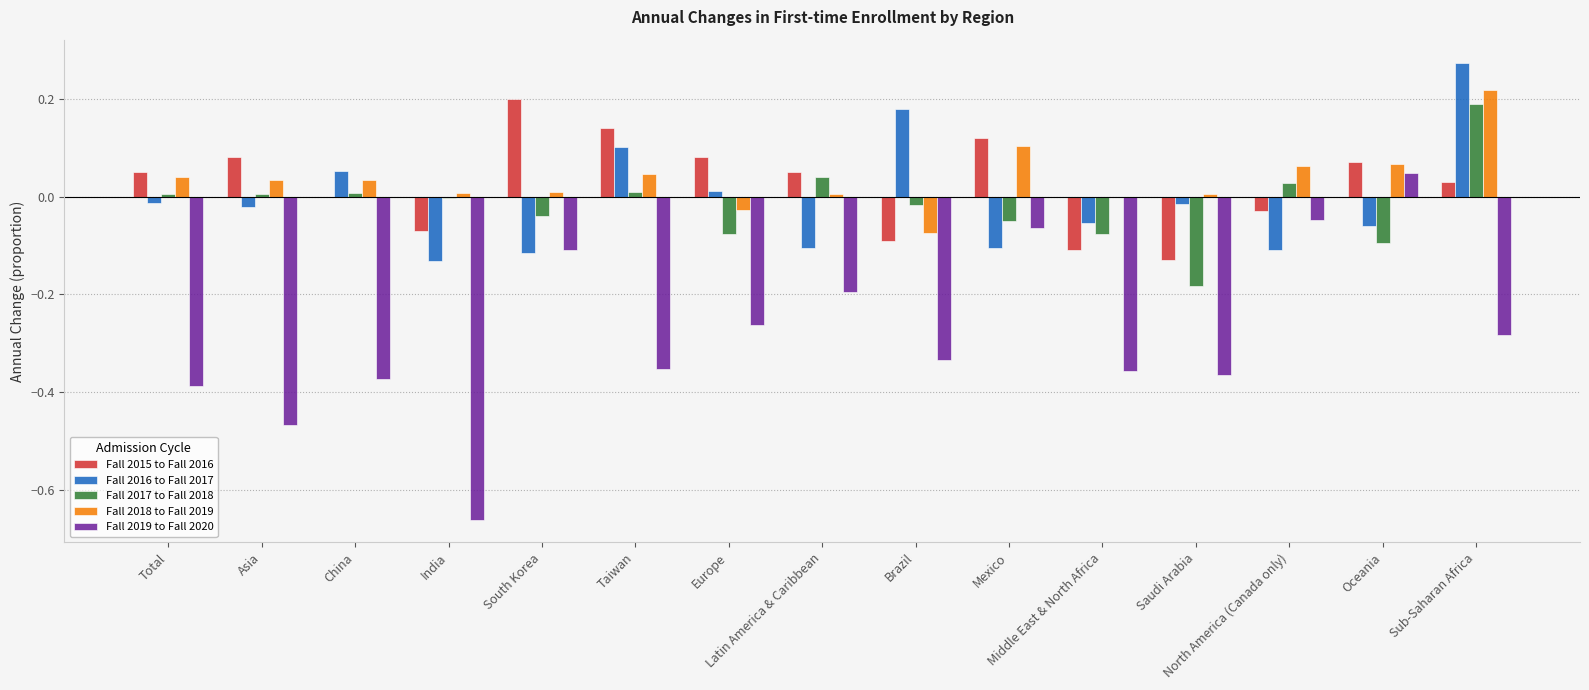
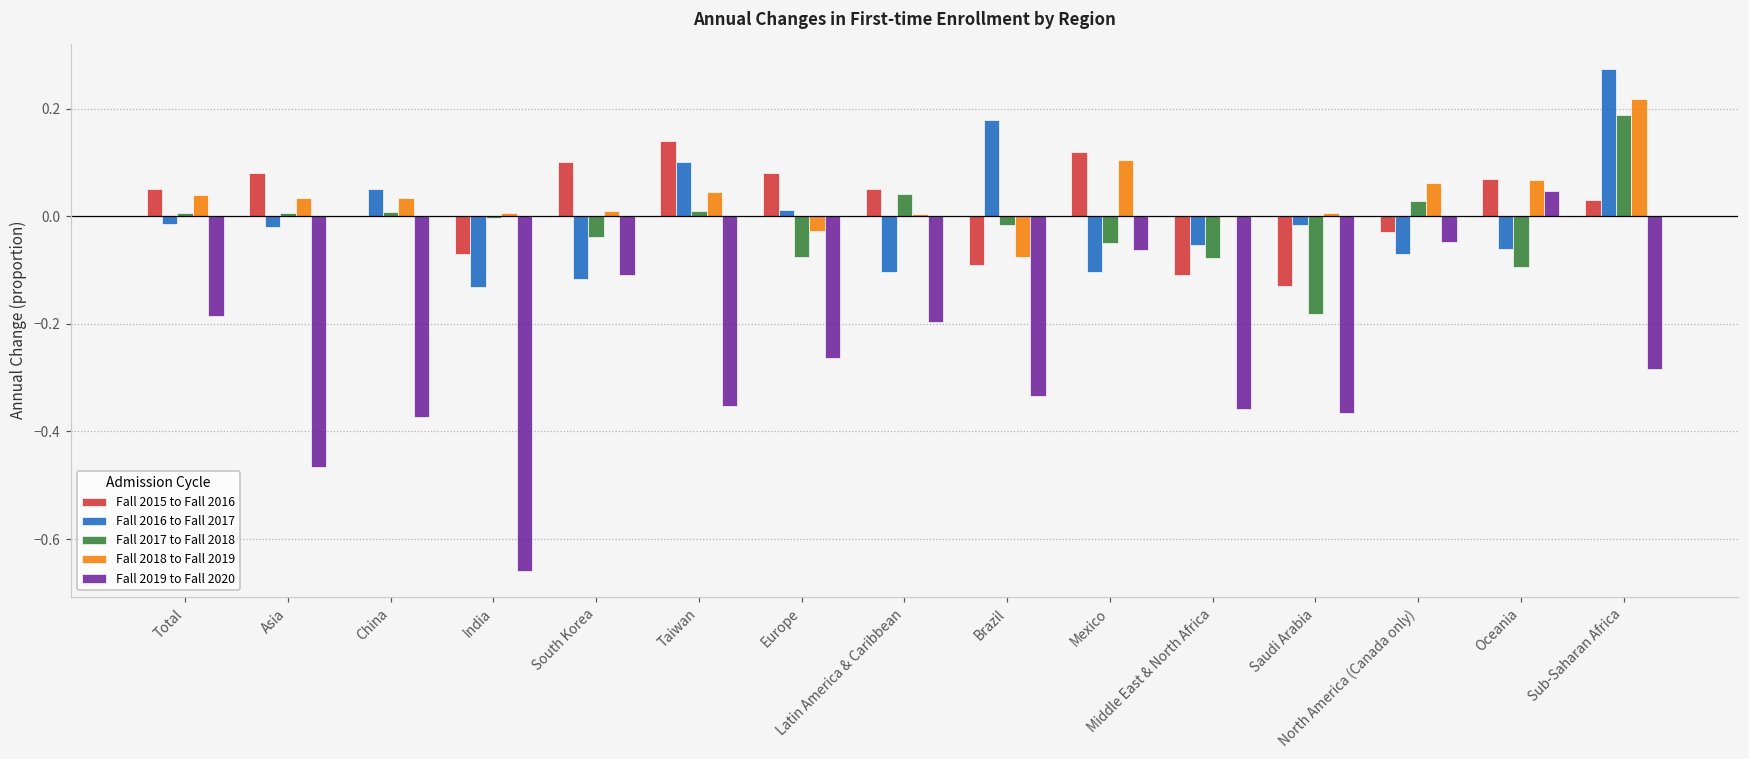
  {
    "Fall 2015 to Fall 2016": {
      "Total": 0.05,
      "Asia": 0.08,
      "China": 0.0,
      "India": -0.07,
-     "South Korea": 0.2,
+     "South Korea": 0.1,
      "Taiwan": 0.14,
      "Europe": 0.08,
      "Latin America & Caribbean": 0.05,
      "Brazil": -0.09,
      "Mexico": 0.12,
      "Middle East & North Africa": -0.11,
      "Saudi Arabia": -0.13,
      "North America (Canada only)": -0.03,
      "Oceania": 0.07,
      "Sub-Saharan Africa": 0.03
    },
    "Fall 2016 to Fall 2017": {
      "Total": -0.01,
      "Asia": -0.02,
      "China": 0.05,
      "India": -0.13,
      "South Korea": -0.12,
      "Taiwan": 0.10,
      "Europe": 0.01,
      "Latin America & Caribbean": -0.10,
      "Brazil": 0.18,
      "Mexico": -0.10,
      "Middle East & North Africa": -0.05,
      "Saudi Arabia": -0.02,
-     "North America (Canada only)": -0.11,
+     "North America (Canada only)": -0.07,
      "Oceania": -0.06,
      "Sub-Saharan Africa": 0.27
    },
    "Fall 2017 to Fall 2018": {
      "Total": 0.01,
      "Asia": 0.01,
      "China": 0.01,
      "South Korea": -0.04,
      "Taiwan": 0.01,
      "Europe": -0.08,
      "Latin America & Caribbean": 0.04,
      "Brazil": -0.02,
      "Mexico": -0.05,
      "Middle East & North Africa": -0.08,
      "Saudi Arabia": -0.18,
      "North America (Canada only)": 0.03,
      "Oceania": -0.09,
      "Sub-Saharan Africa": 0.19
    },
    "Fall 2018 to Fall 2019": {
      "Total": 0.04,
      "Asia": 0.03,
      "China": 0.03,
      "India": 0.01,
      "South Korea": 0.01,
      "Taiwan": 0.05,
      "Europe": -0.03,
      "Brazil": -0.07,
      "Mexico": 0.10,
      "Saudi Arabia": 0.01,
      "North America (Canada only)": 0.06,
      "Oceania": 0.07,
      "Sub-Saharan Africa": 0.22
    },
    "Fall 2019 to Fall 2020": {
-     "Total": -0.39,
+     "Total": -0.19,
      "Asia": -0.47,
      "China": -0.37,
      "India": -0.66,
      "South Korea": -0.11,
      "Taiwan": -0.35,
      "Europe": -0.26,
      "Latin America & Caribbean": -0.20,
      "Brazil": -0.33,
      "Mexico": -0.06,
      "Middle East & North Africa": -0.36,
      "Saudi Arabia": -0.36,
      "North America (Canada only)": -0.05,
      "Oceania": 0.05,
      "Sub-Saharan Africa": -0.28
    }
  }
